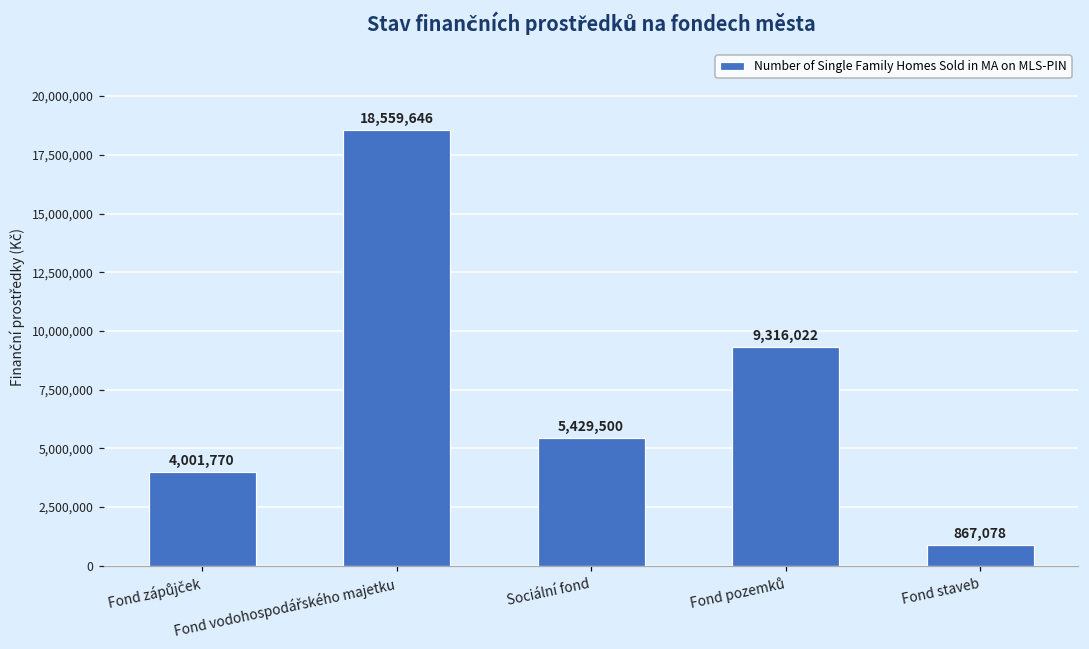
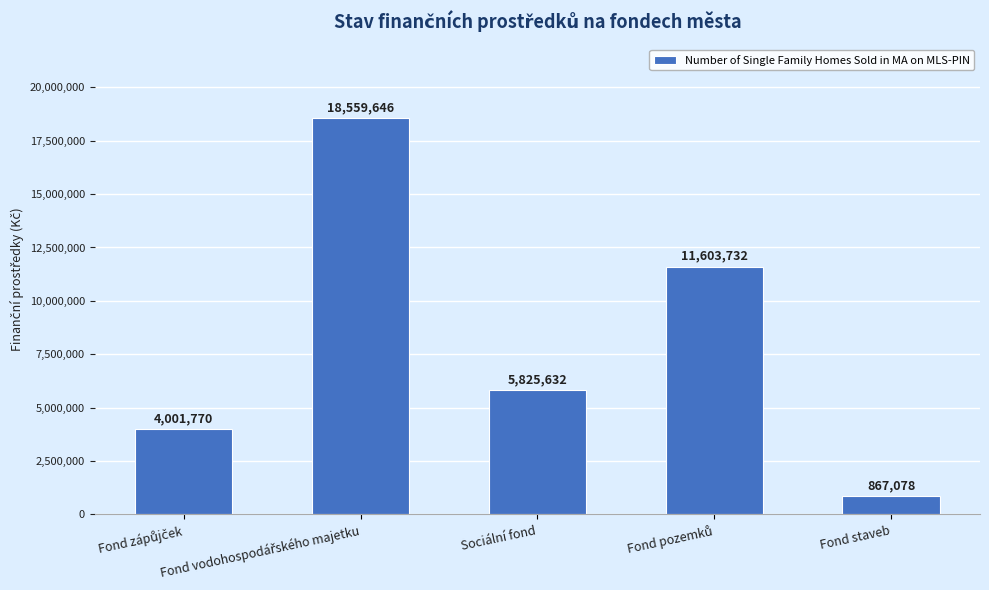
  {
    "Fond zápůjček": "4,001,770",
    "Fond vodohospodářského majetku": "18,559,646",
-   "Sociální fond": "5,429,500",
-   "Fond pozemků": "9,316,022",
+   "Sociální fond": "5,825,632",
+   "Fond pozemků": "11,603,732",
    "Fond staveb": "867,078"
  }
